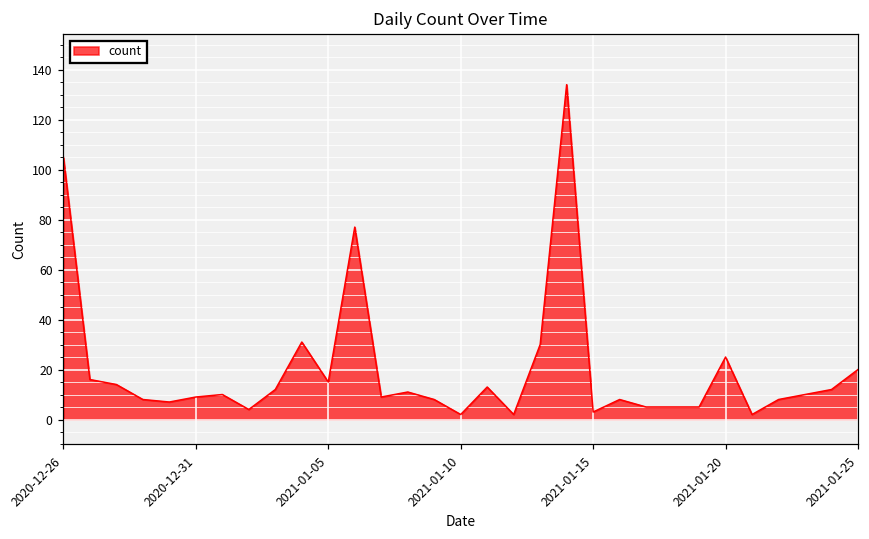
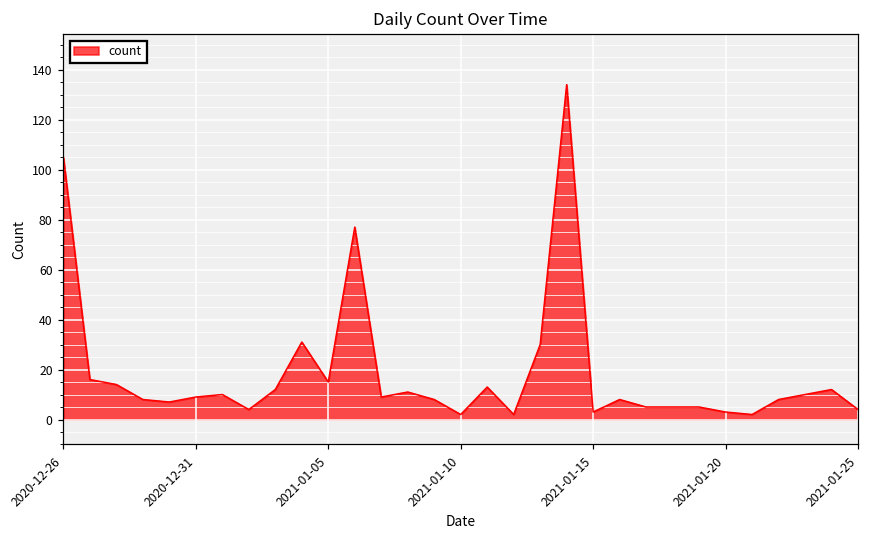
  {
    "2020-12-26": 105,
    "2020-12-31": 9,
    "2021-01-05": 15,
    "2021-01-10": 2,
    "2021-01-15": 3,
-   "2021-01-20": 25,
-   "2021-01-25": 20
+   "2021-01-20": 3,
+   "2021-01-25": 4
  }
